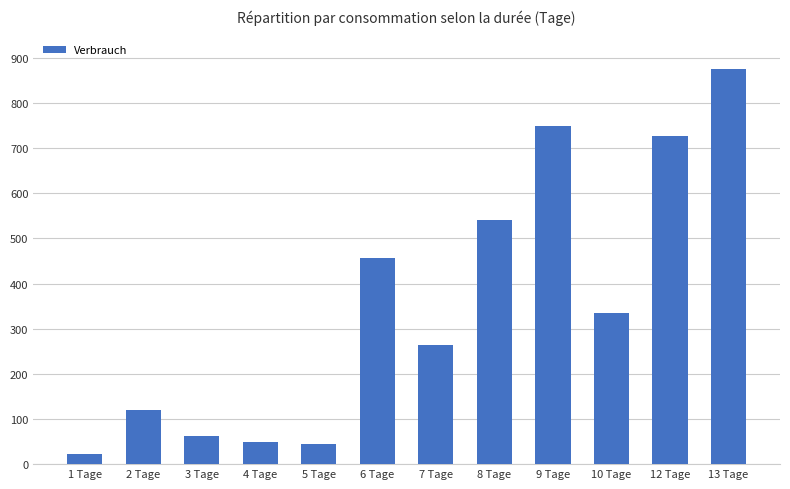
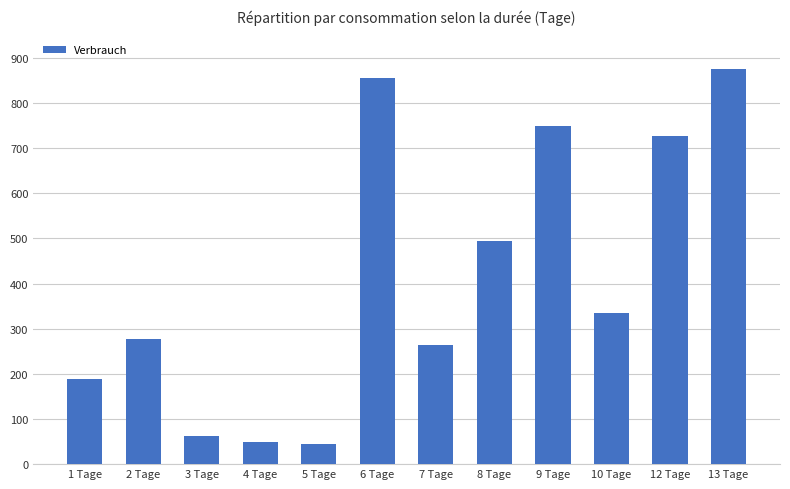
  {
-   "1 Tage": 20,
-   "2 Tage": 120,
+   "1 Tage": 190,
+   "2 Tage": 280,
    "3 Tage": 60,
    "4 Tage": 50,
    "5 Tage": 50,
-   "6 Tage": 460,
+   "6 Tage": 860,
    "7 Tage": 260,
-   "8 Tage": 540,
+   "8 Tage": 500,
    "9 Tage": 750,
    "10 Tage": 330,
    "12 Tage": 730,
    "13 Tage": 880
  }
